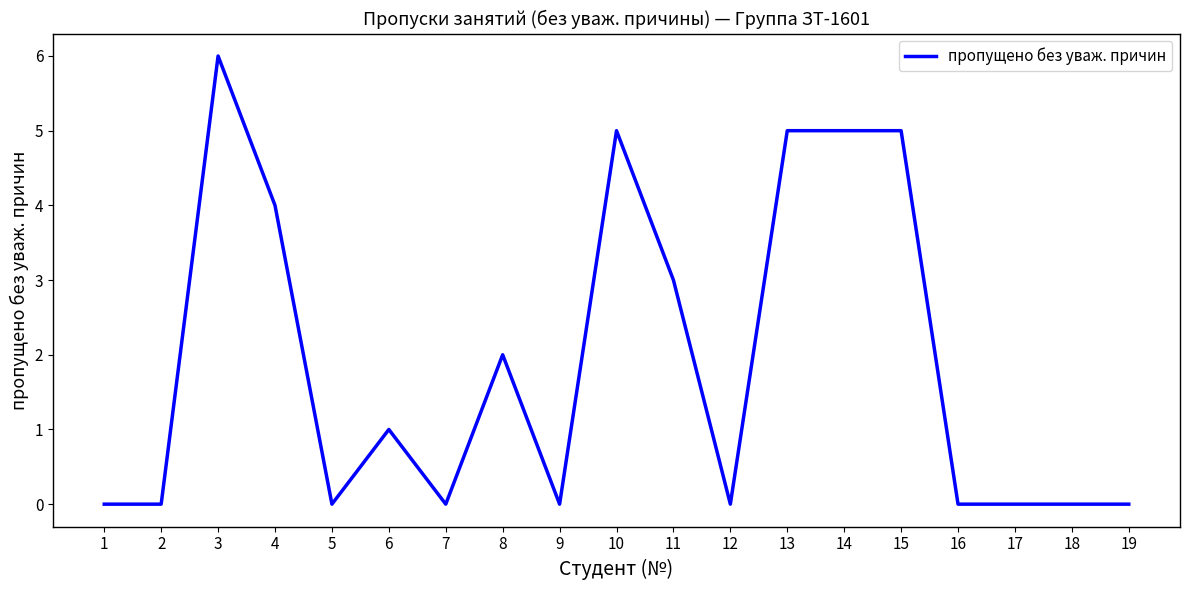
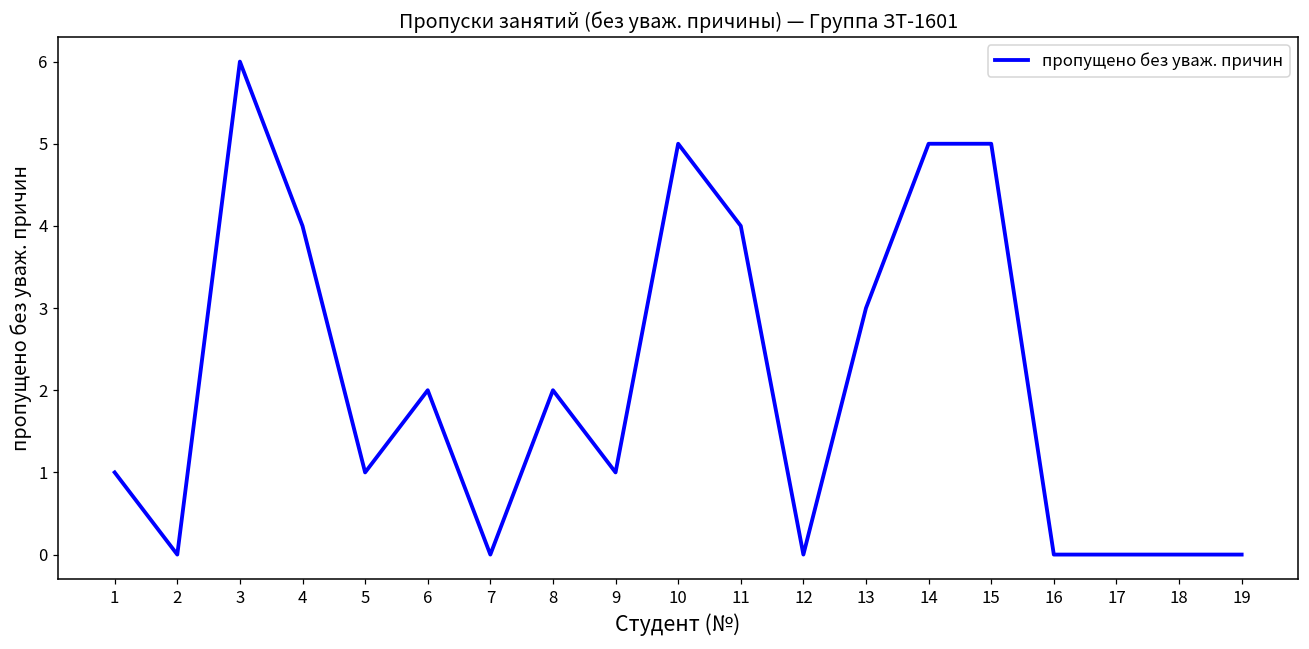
  {
-   "1": 0,
+   "1": 1,
    "2": 0,
    "3": 6,
    "4": 4,
-   "5": 0,
-   "6": 1,
+   "5": 1,
+   "6": 2,
    "7": 0,
    "8": 2,
-   "9": 0,
+   "9": 1,
    "10": 5,
-   "11": 3,
+   "11": 4,
    "12": 0,
-   "13": 5,
+   "13": 3,
    "14": 5,
    "15": 5,
    "16": 0,
    "17": 0,
    "18": 0,
    "19": 0
  }
